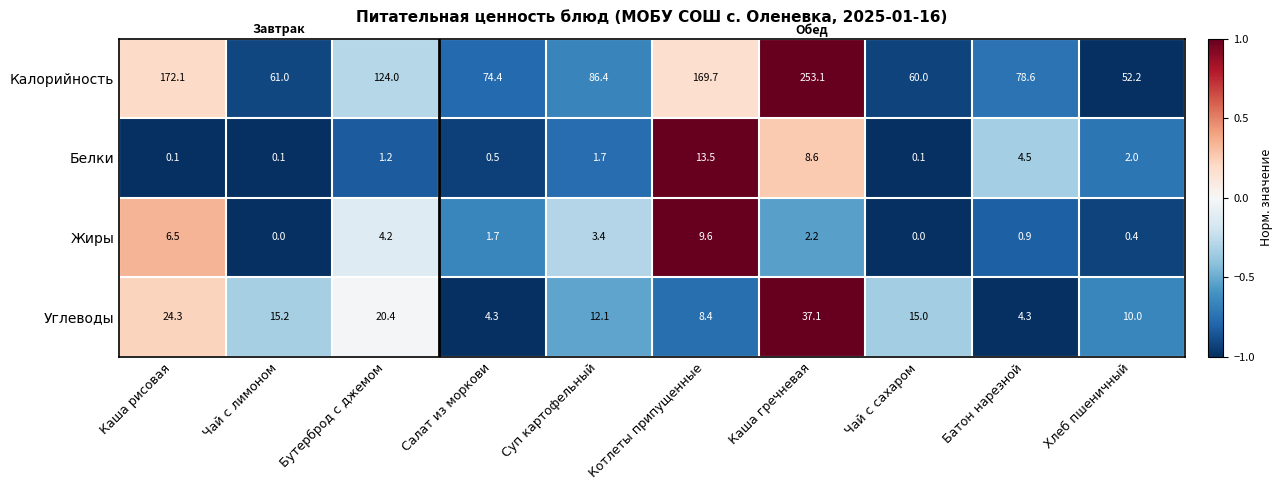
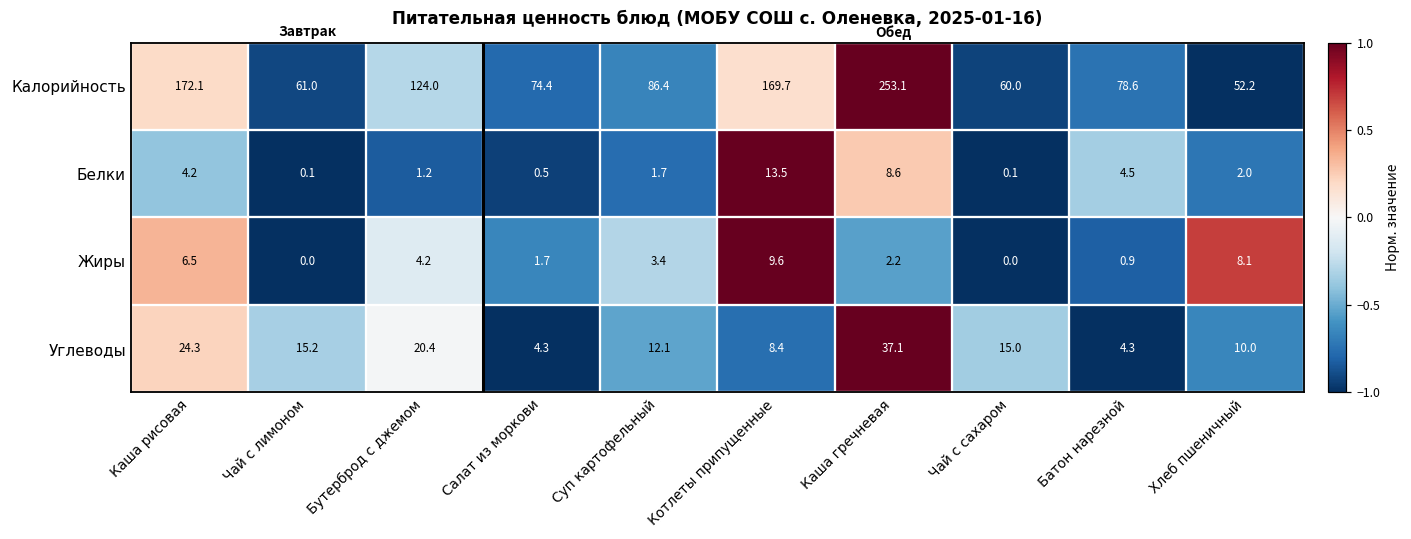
  {
    "Калорийность": {
      "Каша рисовая": 172.1,
      "Чай с лимоном": 61.0,
      "Бутерброд с джемом": 124.0,
      "Салат из моркови": 74.4,
      "Суп картофельный": 86.4,
      "Котлеты припущенные": 169.7,
      "Каша гречневая": 253.1,
      "Чай с сахаром": 60.0,
      "Батон нарезной": 78.6,
      "Хлеб пшеничный": 52.2
    },
    "Белки": {
-     "Каша рисовая": 0.1,
+     "Каша рисовая": 4.2,
      "Чай с лимоном": 0.1,
      "Бутерброд с джемом": 1.2,
      "Салат из моркови": 0.5,
      "Суп картофельный": 1.7,
      "Котлеты припущенные": 13.5,
      "Каша гречневая": 8.6,
      "Чай с сахаром": 0.1,
      "Батон нарезной": 4.5,
      "Хлеб пшеничный": 2.0
    },
    "Жиры": {
      "Каша рисовая": 6.5,
      "Чай с лимоном": 0.0,
      "Бутерброд с джемом": 4.2,
      "Салат из моркови": 1.7,
      "Суп картофельный": 3.4,
      "Котлеты припущенные": 9.6,
      "Каша гречневая": 2.2,
      "Чай с сахаром": 0.0,
      "Батон нарезной": 0.9,
-     "Хлеб пшеничный": 0.4
+     "Хлеб пшеничный": 8.1
    },
    "Углеводы": {
      "Каша рисовая": 24.3,
      "Чай с лимоном": 15.2,
      "Бутерброд с джемом": 20.4,
      "Салат из моркови": 4.3,
      "Суп картофельный": 12.1,
      "Котлеты припущенные": 8.4,
      "Каша гречневая": 37.1,
      "Чай с сахаром": 15.0,
      "Батон нарезной": 4.3,
      "Хлеб пшеничный": 10.0
    }
  }
